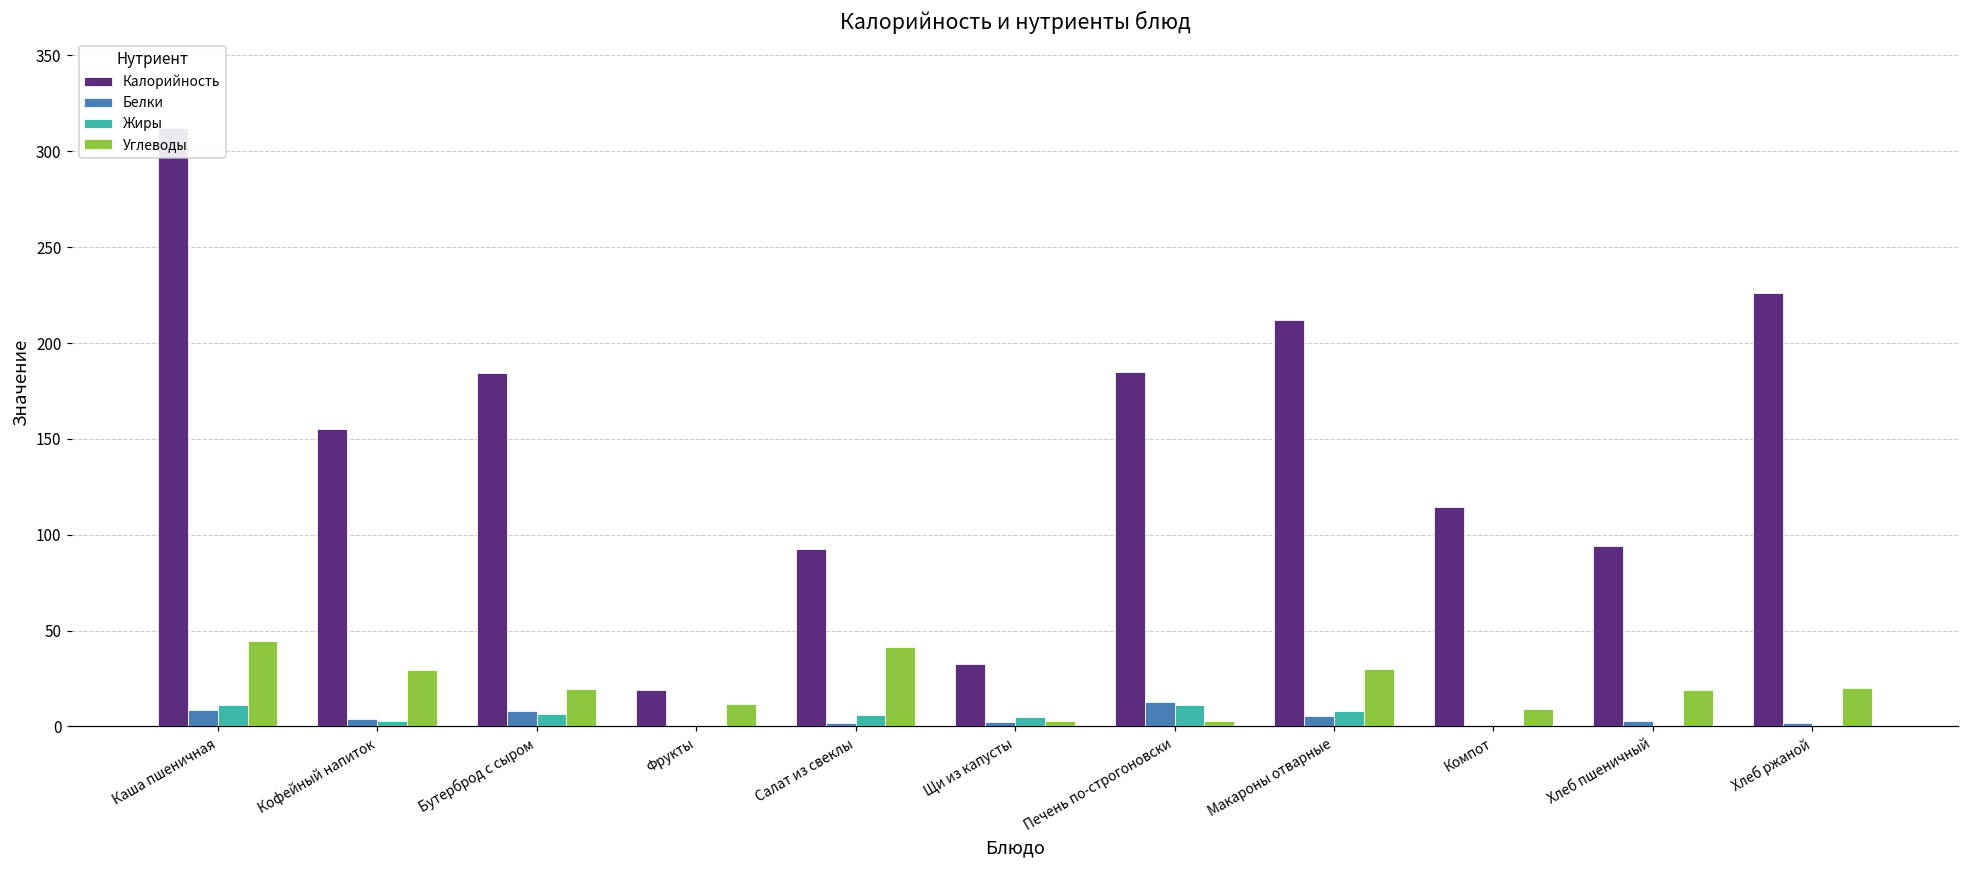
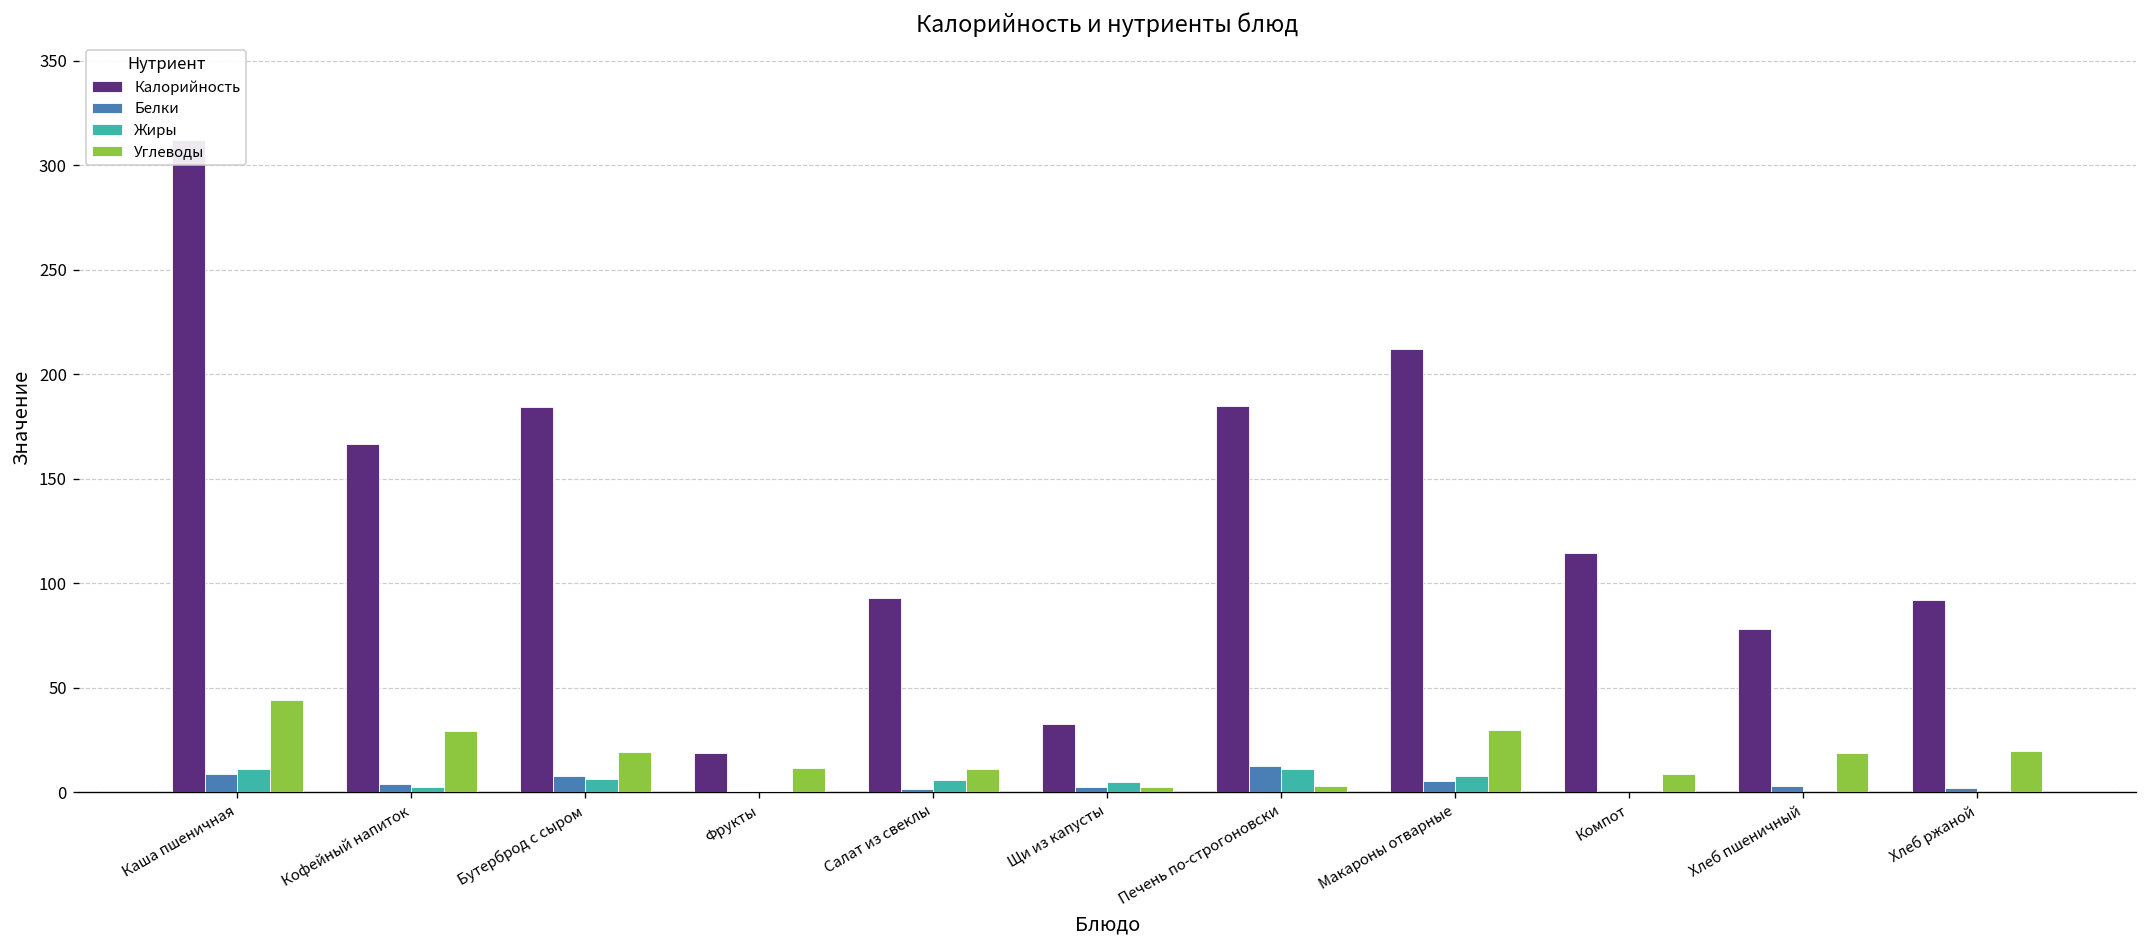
  {
    "Калорийность": {
-     "Кофейный напиток": 155,
+     "Кофейный напиток": 167,
      "Бутерброд с сыром": 184,
      "Фрукты": 19,
      "Салат из свеклы": 93,
      "Щи из капусты": 33,
      "Печень по-строгоновски": 185,
      "Макароны отварные": 212,
      "Компот": 115,
-     "Хлеб пшеничный": 94,
-     "Хлеб ржаной": 226
+     "Хлеб пшеничный": 78,
+     "Хлеб ржаной": 92
    },
    "Углеводы": {
      "Каша пшеничная": 44,
      "Кофейный напиток": 29,
      "Бутерброд с сыром": 19,
      "Фрукты": 12,
-     "Салат из свеклы": 41,
+     "Салат из свеклы": 11,
      "Щи из капусты": 3,
      "Печень по-строгоновски": 3,
      "Макароны отварные": 30,
      "Компот": 9,
      "Хлеб пшеничный": 19,
      "Хлеб ржаной": 20
    }
  }
